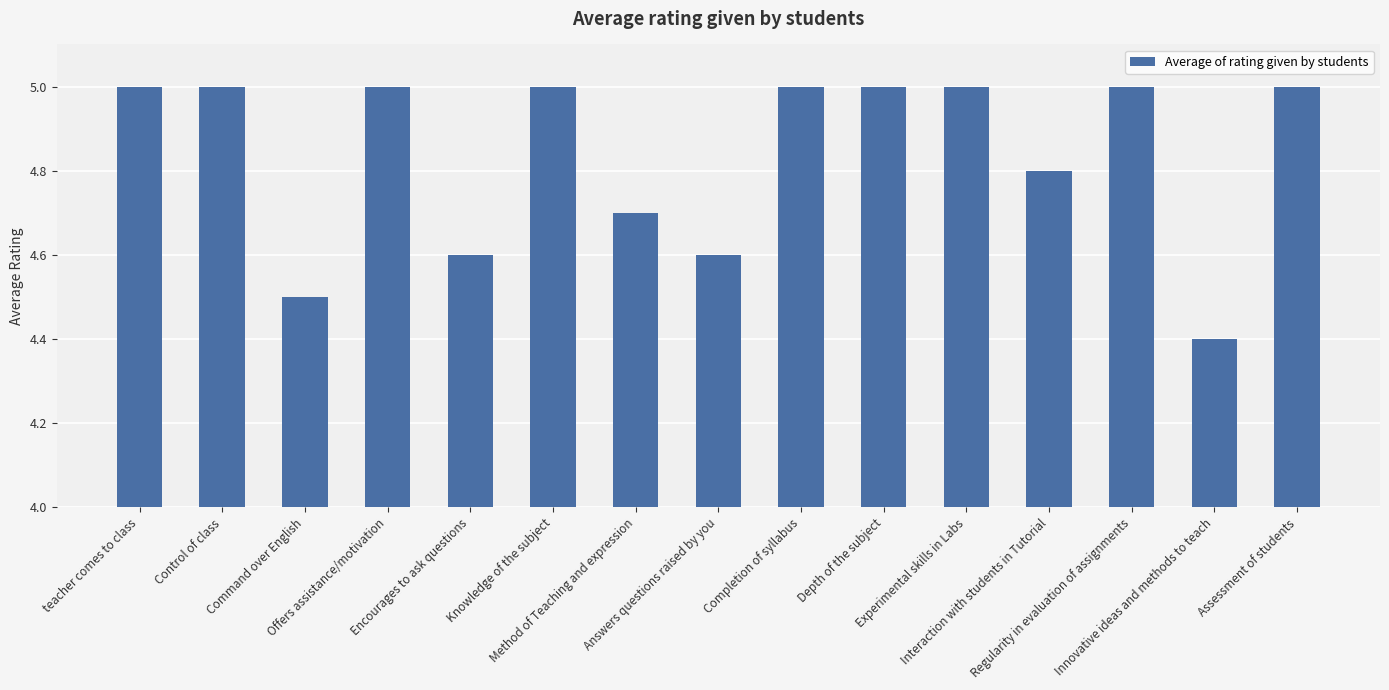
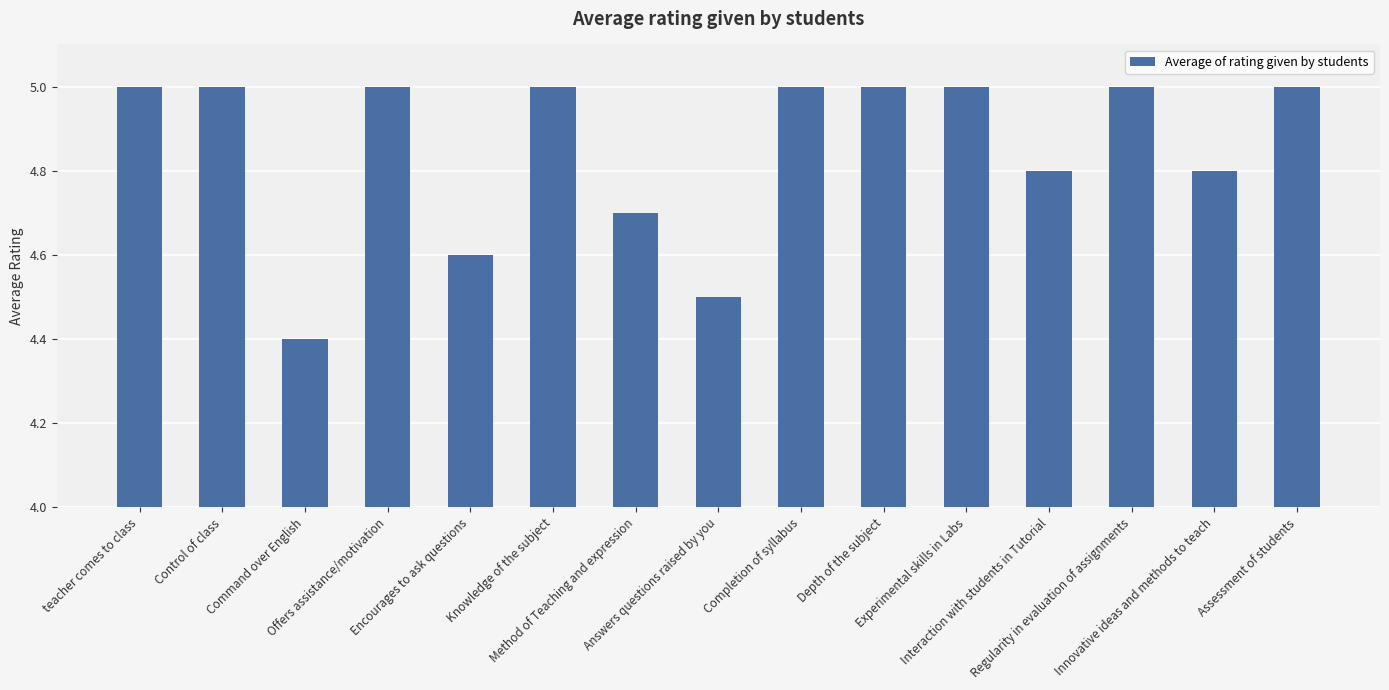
  {
    "teacher comes to class": 5.0,
    "Control of class": 5.0,
-   "Command over English": 4.5,
+   "Command over English": 4.4,
    "Offers assistance/motivation": 5.0,
    "Encourages to ask questions": 4.6,
    "Knowledge of the subject": 5.0,
    "Method of Teaching and expression": 4.7,
-   "Answers questions raised by you": 4.6,
+   "Answers questions raised by you": 4.5,
    "Completion of syllabus": 5.0,
    "Depth of the subject": 5.0,
    "Experimental skills in Labs": 5.0,
    "Interaction with students in Tutorial": 4.8,
    "Regularity in evaluation of assignments": 5.0,
-   "Innovative ideas and methods to teach": 4.4,
+   "Innovative ideas and methods to teach": 4.8,
    "Assessment of students": 5.0
  }
